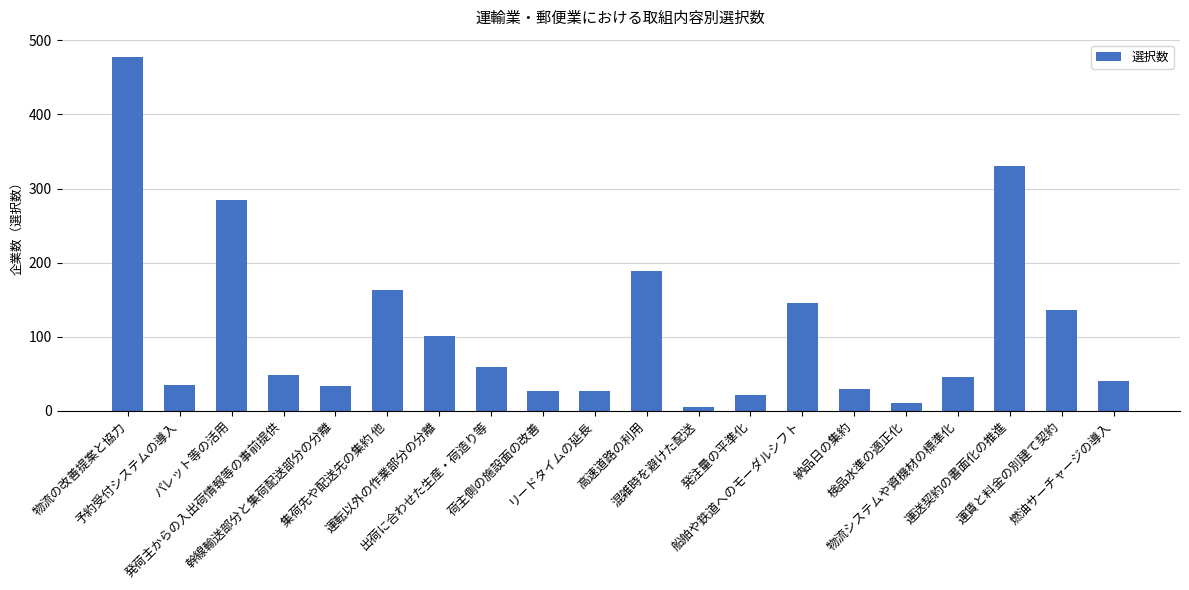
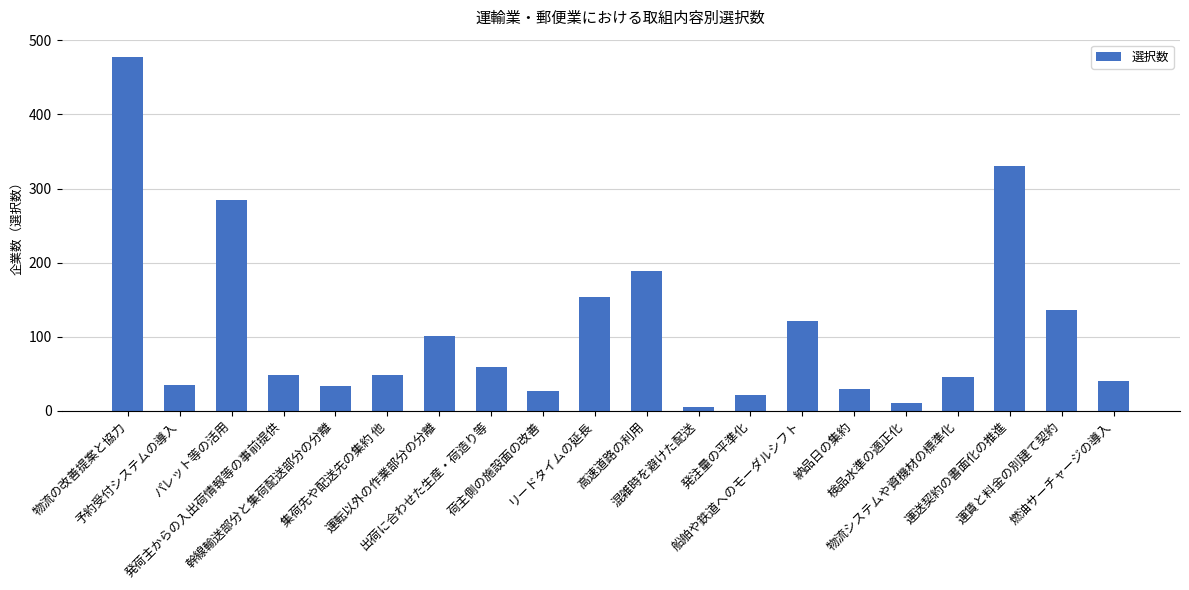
  {
    "物流の改善提案と協力": 480,
    "予約受付システムの導入": 40,
    "パレット等の活用": 290,
    "発荷主からの入出荷情報等の事前提供": 50,
    "幹線輸送部分と集荷配送部分の分離": 30,
-   "集荷先や配送先の集約 他": 160,
+   "集荷先や配送先の集約 他": 50,
    "運転以外の作業部分の分離": 100,
    "出荷に合わせた生産・荷造り等": 60,
    "荷主側の施設面の改善": 30,
-   "リードタイムの延長": 30,
+   "リードタイムの延長": 150,
    "高速道路の利用": 190,
    "混雑時を避けた配送": 10,
    "発注量の平準化": 20,
-   "船舶や鉄道へのモーダルシフト": 150,
+   "船舶や鉄道へのモーダルシフト": 120,
    "納品日の集約": 30,
    "検品水準の適正化": 10,
    "物流システムや資機材の標準化": 50,
    "運送契約の書面化の推進": 330,
    "運賃と料金の別建て契約": 140,
    "燃油サーチャージの導入": 40
  }
